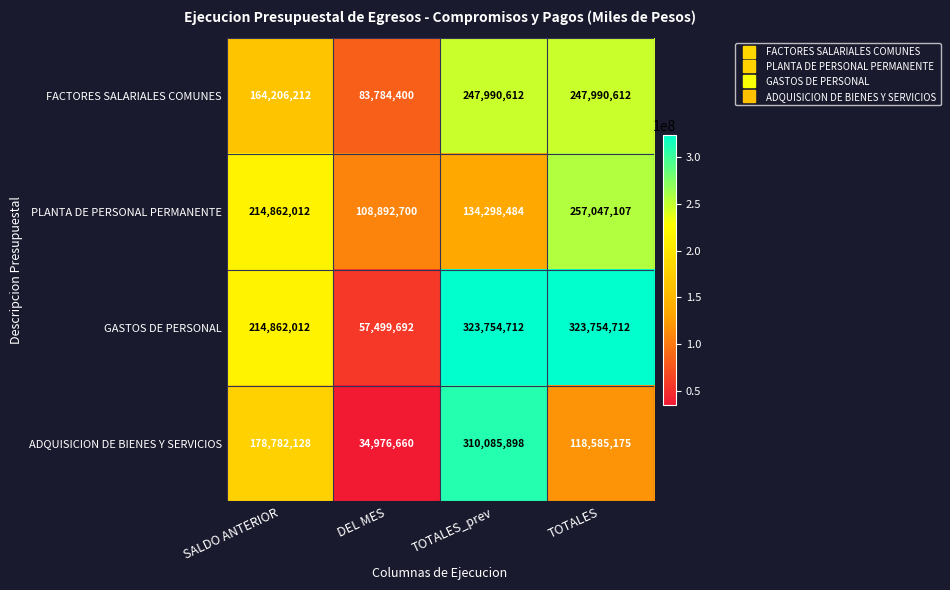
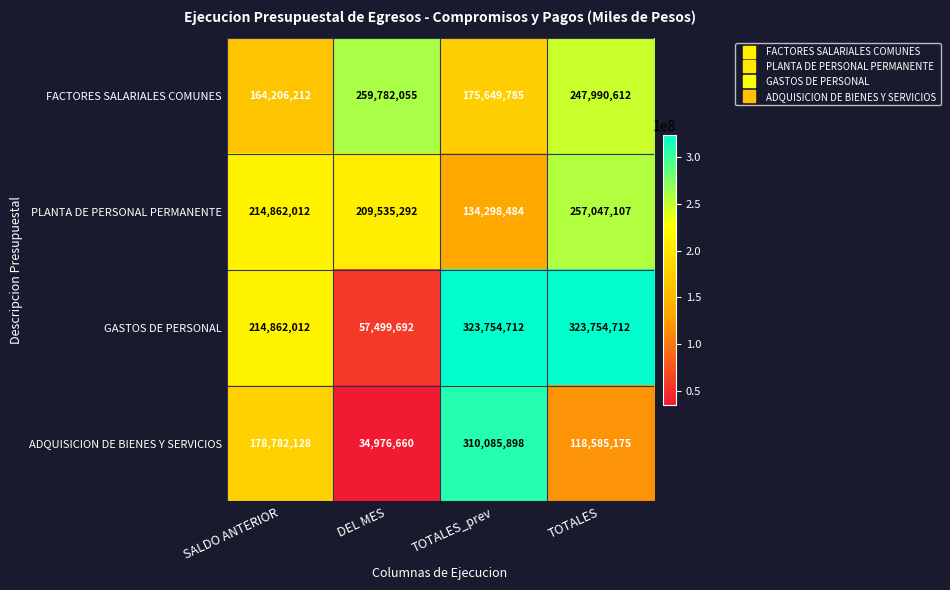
  {
    "FACTORES SALARIALES COMUNES": {
      "SALDO ANTERIOR": "164,206,212",
-     "DEL MES": "83,784,400",
-     "TOTALES_prev": "247,990,612",
+     "DEL MES": "259,782,055",
+     "TOTALES_prev": "175,649,785",
      "TOTALES": "247,990,612"
    },
    "PLANTA DE PERSONAL PERMANENTE": {
      "SALDO ANTERIOR": "214,862,012",
-     "DEL MES": "108,892,700",
+     "DEL MES": "209,535,292",
      "TOTALES_prev": "134,298,484",
      "TOTALES": "257,047,107"
    },
    "GASTOS DE PERSONAL": {
      "SALDO ANTERIOR": "214,862,012",
      "DEL MES": "57,499,692",
      "TOTALES_prev": "323,754,712",
      "TOTALES": "323,754,712"
    },
    "ADQUISICION DE BIENES Y SERVICIOS": {
      "SALDO ANTERIOR": "178,782,128",
      "DEL MES": "34,976,660",
      "TOTALES_prev": "310,085,898",
      "TOTALES": "118,585,175"
    }
  }
